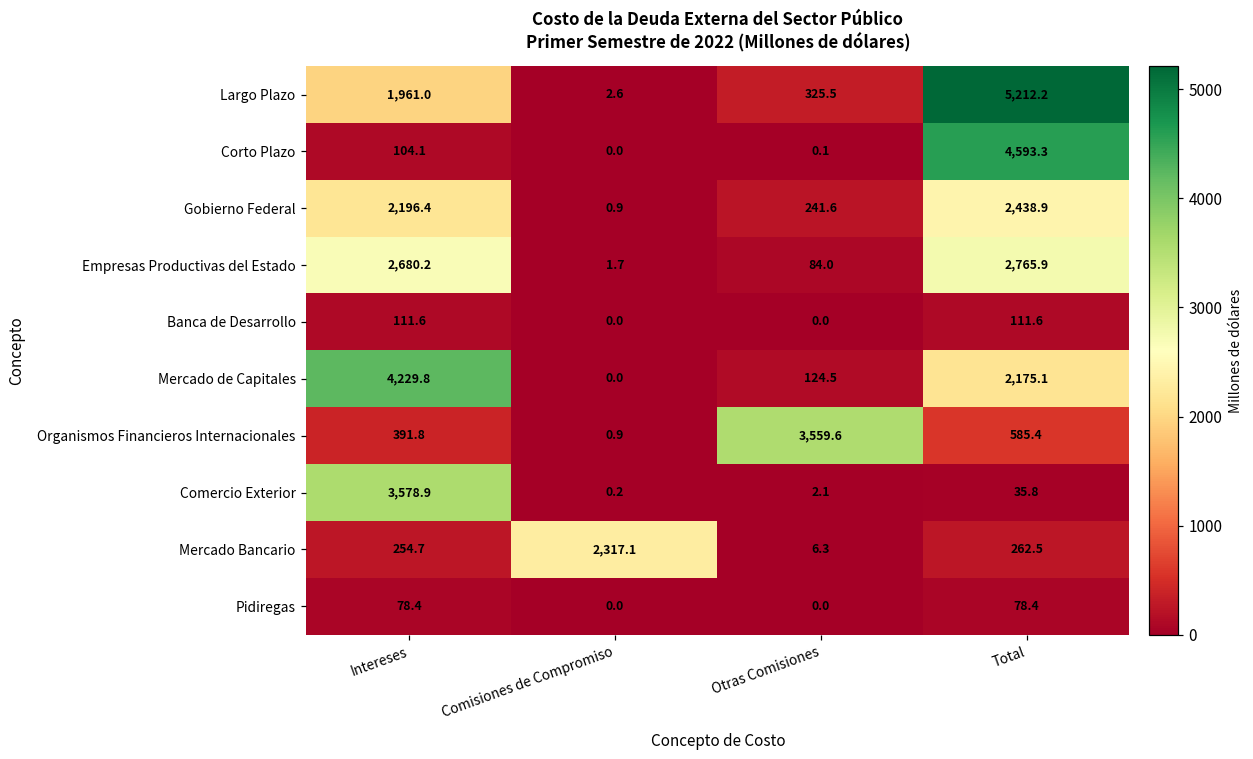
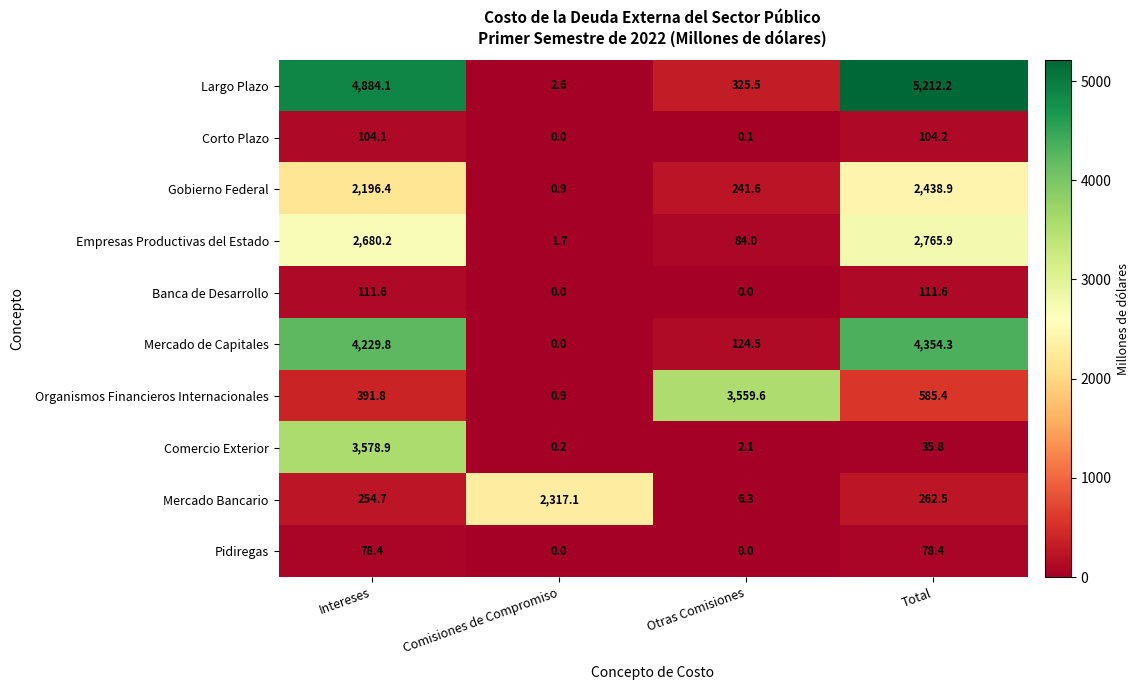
  {
    "Largo Plazo": {
-     "Intereses": "1,961.0",
+     "Intereses": "4,884.1",
      "Comisiones de Compromiso": "2.6",
      "Otras Comisiones": "325.5",
      "Total": "5,212.2"
    },
    "Corto Plazo": {
      "Intereses": "104.1",
      "Comisiones de Compromiso": "0.0",
      "Otras Comisiones": "0.1",
-     "Total": "4,593.3"
+     "Total": "104.2"
    },
    "Gobierno Federal": {
      "Intereses": "2,196.4",
      "Comisiones de Compromiso": "0.9",
      "Otras Comisiones": "241.6",
      "Total": "2,438.9"
    },
    "Empresas Productivas del Estado": {
      "Intereses": "2,680.2",
      "Comisiones de Compromiso": "1.7",
      "Otras Comisiones": "84.0",
      "Total": "2,765.9"
    },
    "Banca de Desarrollo": {
      "Intereses": "111.6",
      "Comisiones de Compromiso": "0.0",
      "Otras Comisiones": "0.0",
      "Total": "111.6"
    },
    "Mercado de Capitales": {
      "Intereses": "4,229.8",
      "Comisiones de Compromiso": "0.0",
      "Otras Comisiones": "124.5",
-     "Total": "2,175.1"
+     "Total": "4,354.3"
    },
    "Organismos Financieros Internacionales": {
      "Intereses": "391.8",
      "Comisiones de Compromiso": "0.9",
      "Otras Comisiones": "3,559.6",
      "Total": "585.4"
    },
    "Comercio Exterior": {
      "Intereses": "3,578.9",
      "Comisiones de Compromiso": "0.2",
      "Otras Comisiones": "2.1",
      "Total": "35.8"
    },
    "Mercado Bancario": {
      "Intereses": "254.7",
      "Comisiones de Compromiso": "2,317.1",
      "Otras Comisiones": "6.3",
      "Total": "262.5"
    },
    "Pidiregas": {
      "Intereses": "78.4",
      "Comisiones de Compromiso": "0.0",
      "Otras Comisiones": "0.0",
      "Total": "78.4"
    }
  }
